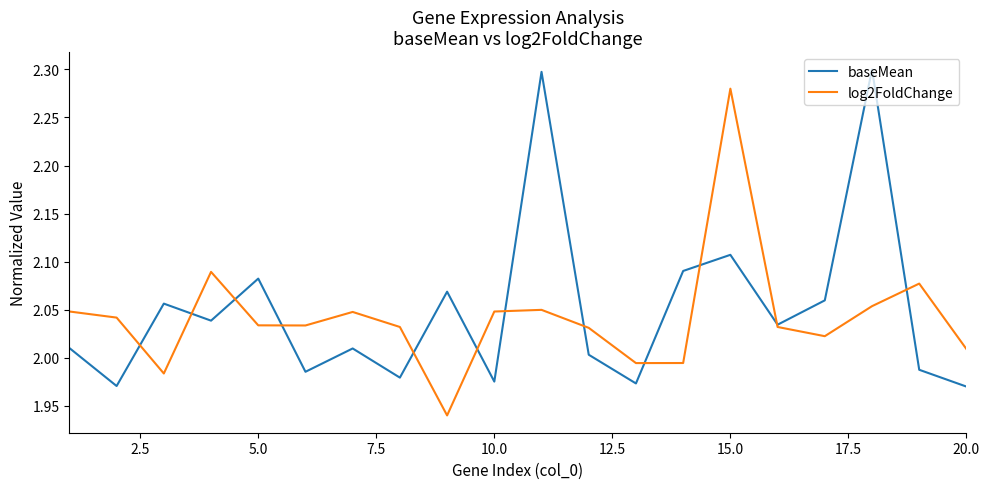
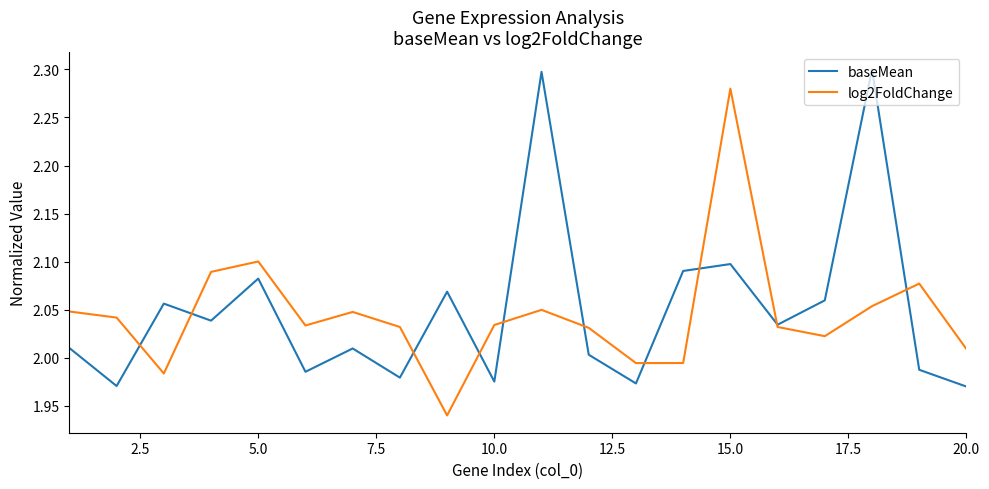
  {
    "baseMean": {
      "5.0": 2.08,
      "10.0": 1.98,
-     "15.0": 2.11,
+     "15.0": 2.10,
      "20.0": 1.97
    },
    "log2FoldChange": {
-     "5.0": 2.03,
-     "10.0": 2.05,
+     "5.0": 2.10,
+     "10.0": 2.03,
      "15.0": 2.28,
      "20.0": 2.01
    }
  }
